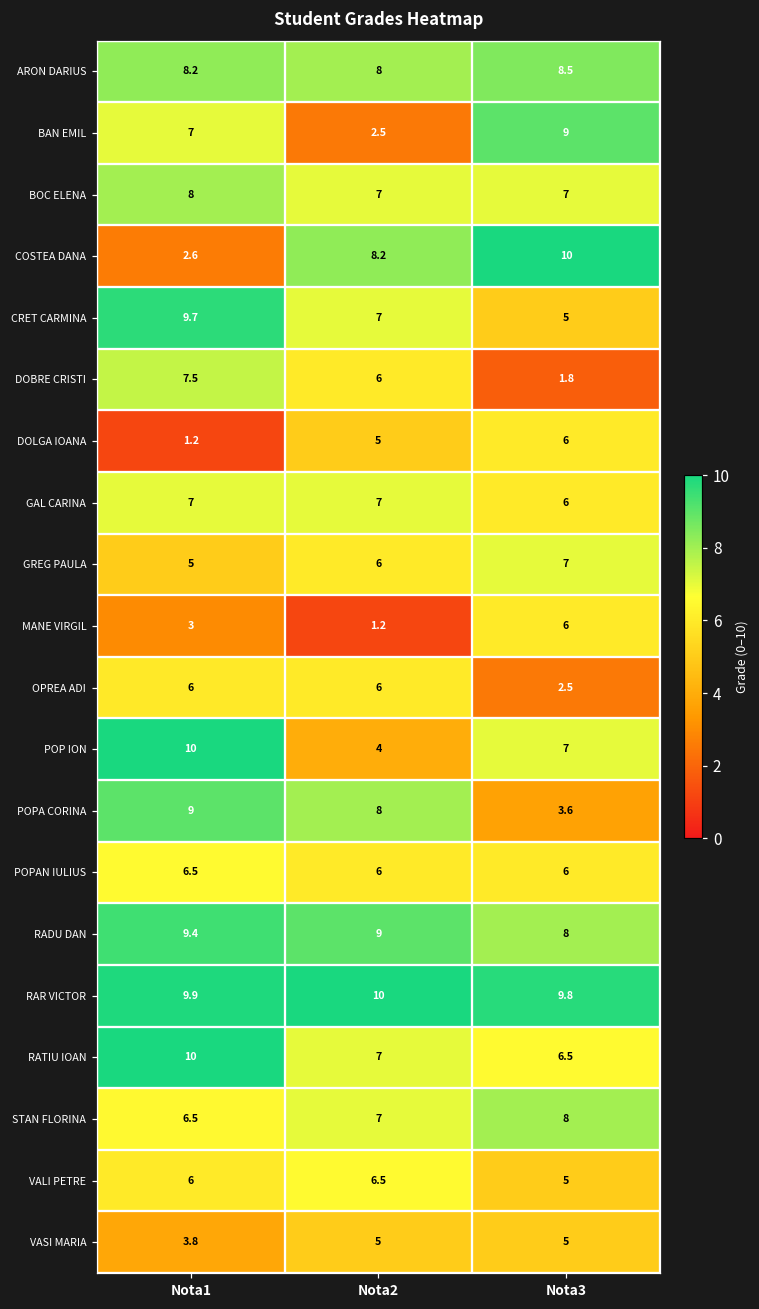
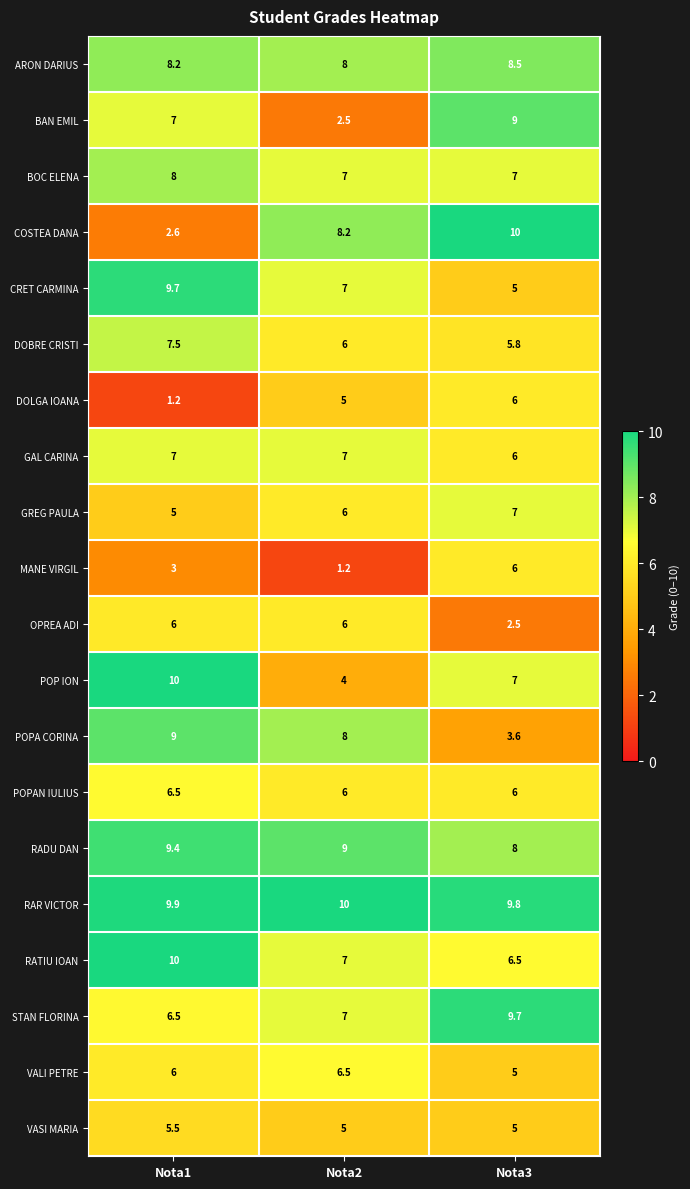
  {
    "ARON DARIUS": {
      "Nota1": 8.2,
      "Nota2": 8,
      "Nota3": 8.5
    },
    "BAN EMIL": {
      "Nota1": 7,
      "Nota2": 2.5,
      "Nota3": 9
    },
    "BOC ELENA": {
      "Nota1": 8,
      "Nota2": 7,
      "Nota3": 7
    },
    "COSTEA DANA": {
      "Nota1": 2.6,
      "Nota2": 8.2,
      "Nota3": 10
    },
    "CRET CARMINA": {
      "Nota1": 9.7,
      "Nota2": 7,
      "Nota3": 5
    },
    "DOBRE CRISTI": {
      "Nota1": 7.5,
      "Nota2": 6,
-     "Nota3": 1.8
+     "Nota3": 5.8
    },
    "DOLGA IOANA": {
      "Nota1": 1.2,
      "Nota2": 5,
      "Nota3": 6
    },
    "GAL CARINA": {
      "Nota1": 7,
      "Nota2": 7,
      "Nota3": 6
    },
    "GREG PAULA": {
      "Nota1": 5,
      "Nota2": 6,
      "Nota3": 7
    },
    "MANE VIRGIL": {
      "Nota1": 3,
      "Nota2": 1.2,
      "Nota3": 6
    },
    "OPREA ADI": {
      "Nota1": 6,
      "Nota2": 6,
      "Nota3": 2.5
    },
    "POP ION": {
      "Nota1": 10,
      "Nota2": 4,
      "Nota3": 7
    },
    "POPA CORINA": {
      "Nota1": 9,
      "Nota2": 8,
      "Nota3": 3.6
    },
    "POPAN IULIUS": {
      "Nota1": 6.5,
      "Nota2": 6,
      "Nota3": 6
    },
    "RADU DAN": {
      "Nota1": 9.4,
      "Nota2": 9,
      "Nota3": 8
    },
    "RAR VICTOR": {
      "Nota1": 9.9,
      "Nota2": 10,
      "Nota3": 9.8
    },
    "RATIU IOAN": {
      "Nota1": 10,
      "Nota2": 7,
      "Nota3": 6.5
    },
    "STAN FLORINA": {
      "Nota1": 6.5,
      "Nota2": 7,
-     "Nota3": 8
+     "Nota3": 9.7
    },
    "VALI PETRE": {
      "Nota1": 6,
      "Nota2": 6.5,
      "Nota3": 5
    },
    "VASI MARIA": {
-     "Nota1": 3.8,
+     "Nota1": 5.5,
      "Nota2": 5,
      "Nota3": 5
    }
  }
